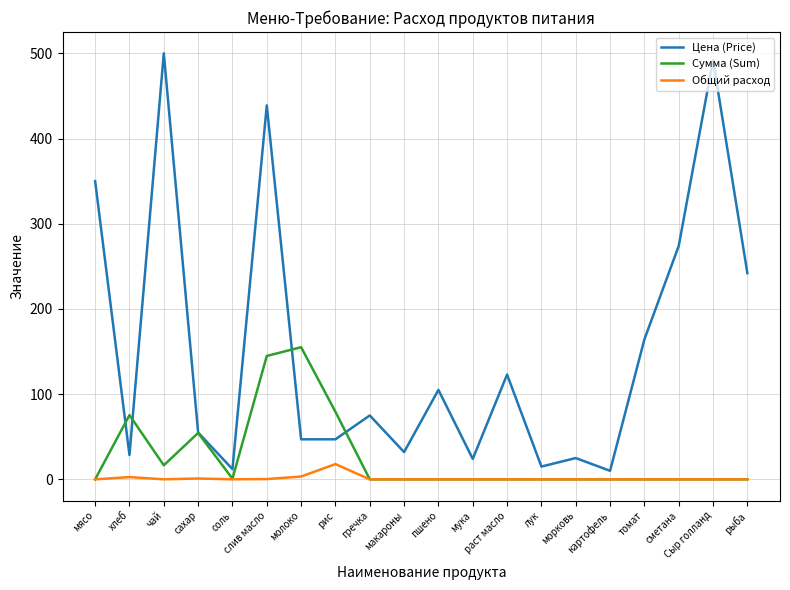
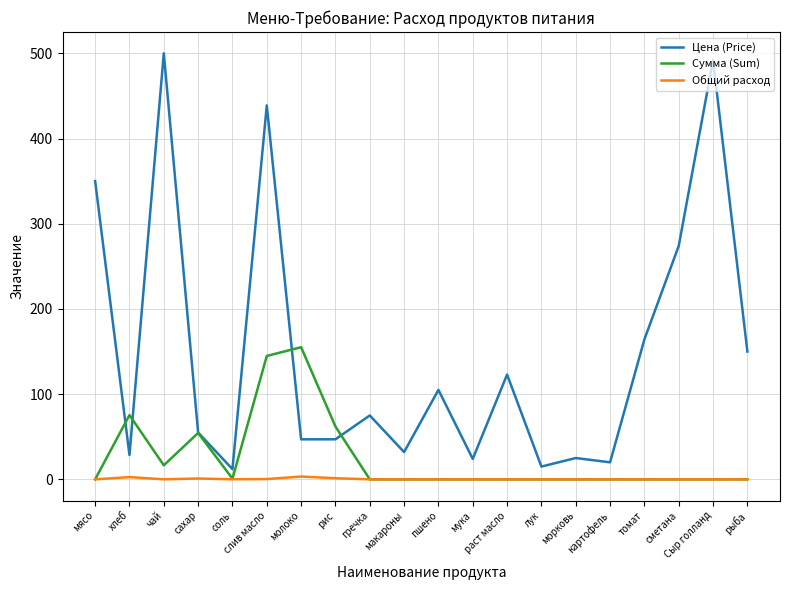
  {
    "Цена (Price)": {
      "мясо": 350,
      "хлеб": 30,
      "чай": 500,
      "соль": 10,
      "слив масло": 440,
      "молоко": 50,
      "рис": 50,
      "гречка": 80,
      "макароны": 30,
      "пшено": 110,
      "мука": 20,
      "раст масло": 120,
      "лук": 20,
      "морковь": 30,
-     "картофель": 10,
+     "картофель": 20,
      "томат": 160,
      "сметана": 270,
-     "рыба": 240
+     "рыба": 150
    },
    "Сумма (Sum)": {
      "хлеб": 80,
      "чай": 20,
      "слив масло": 140,
      "молоко": 160,
-     "рис": 80
+     "рис": 60
    },
    "Общий расход": {
      "хлеб": 0,
      "чай": 0,
      "сахар": 0,
      "слив масло": 0,
      "молоко": 0,
-     "рис": 20
+     "рис": 0
    }
  }
